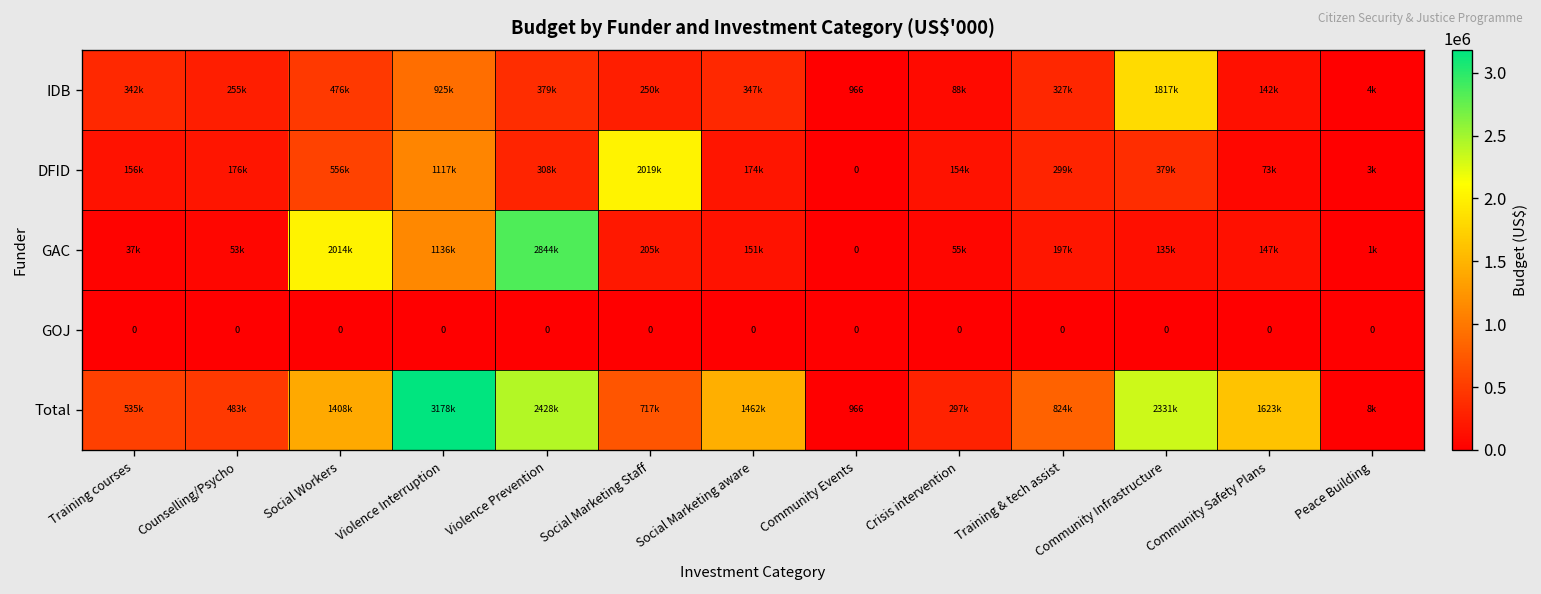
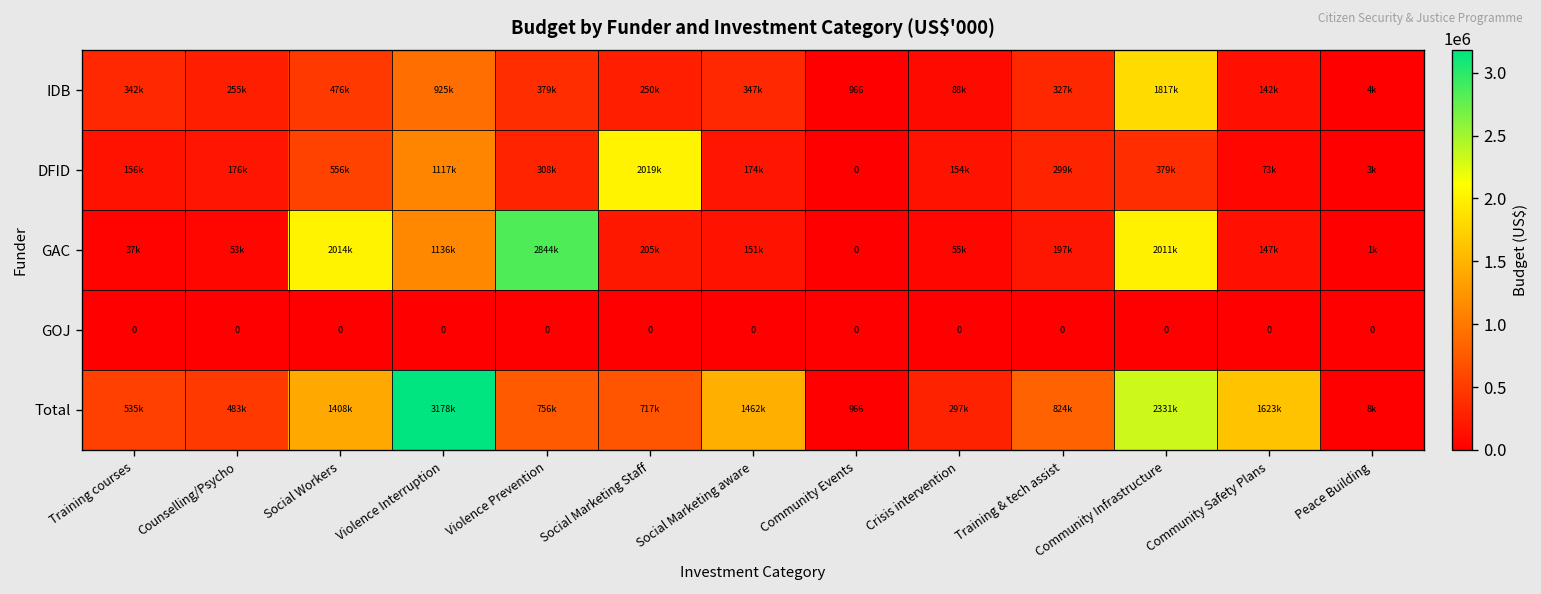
  {
    "IDB": {
      "Training courses": "342k",
      "Counselling/Psycho": "255k",
      "Social Workers": "476k",
      "Violence Interruption": "925k",
      "Violence Prevention": "379k",
      "Social Marketing Staff": "250k",
      "Social Marketing aware": "347k",
      "Community Events": "966",
      "Crisis intervention": "88k",
      "Training & tech assist": "327k",
      "Community Infrastructure": "1817k",
      "Community Safety Plans": "142k",
      "Peace Building": "4k"
    },
    "DFID": {
      "Training courses": "156k",
      "Counselling/Psycho": "176k",
      "Social Workers": "556k",
      "Violence Interruption": "1117k",
      "Violence Prevention": "308k",
      "Social Marketing Staff": "2019k",
      "Social Marketing aware": "174k",
      "Community Events": "0",
      "Crisis intervention": "154k",
      "Training & tech assist": "299k",
      "Community Infrastructure": "379k",
      "Community Safety Plans": "73k",
      "Peace Building": "3k"
    },
    "GAC": {
      "Training courses": "37k",
      "Counselling/Psycho": "53k",
      "Social Workers": "2014k",
      "Violence Interruption": "1136k",
      "Violence Prevention": "2844k",
      "Social Marketing Staff": "205k",
      "Social Marketing aware": "151k",
      "Community Events": "0",
      "Crisis intervention": "55k",
      "Training & tech assist": "197k",
-     "Community Infrastructure": "135k",
+     "Community Infrastructure": "2011k",
      "Community Safety Plans": "147k",
      "Peace Building": "1k"
    },
    "GOJ": {
      "Training courses": "0",
      "Counselling/Psycho": "0",
      "Social Workers": "0",
      "Violence Interruption": "0",
      "Violence Prevention": "0",
      "Social Marketing Staff": "0",
      "Social Marketing aware": "0",
      "Community Events": "0",
      "Crisis intervention": "0",
      "Training & tech assist": "0",
      "Community Infrastructure": "0",
      "Community Safety Plans": "0",
      "Peace Building": "0"
    },
    "Total": {
      "Training courses": "535k",
      "Counselling/Psycho": "483k",
      "Social Workers": "1408k",
      "Violence Interruption": "3178k",
-     "Violence Prevention": "2428k",
+     "Violence Prevention": "756k",
      "Social Marketing Staff": "717k",
      "Social Marketing aware": "1462k",
      "Community Events": "966",
      "Crisis intervention": "297k",
      "Training & tech assist": "824k",
      "Community Infrastructure": "2331k",
      "Community Safety Plans": "1623k",
      "Peace Building": "8k"
    }
  }
